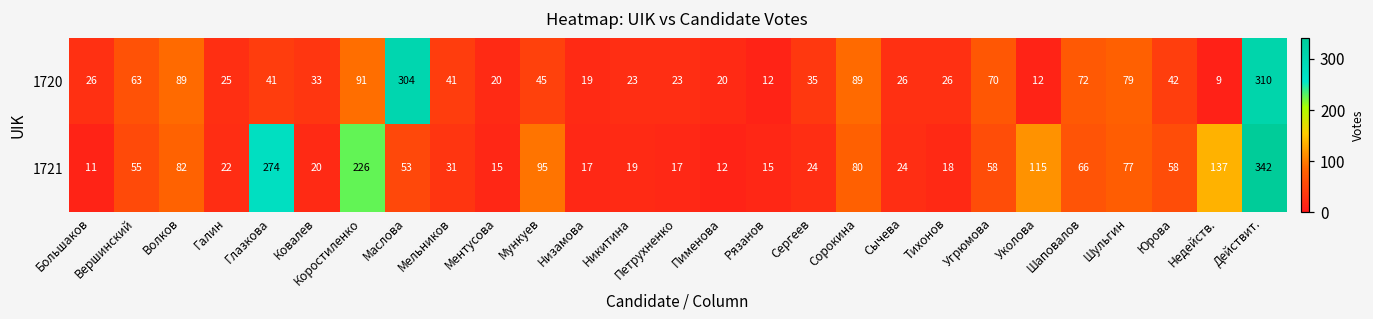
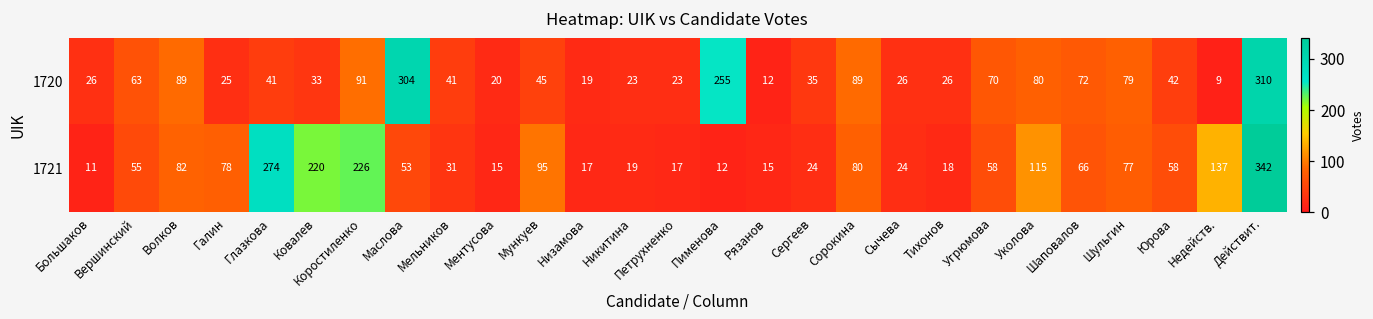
  {
    "1720": {
      "Большаков": 26,
      "Вершинский": 63,
      "Волков": 89,
      "Галин": 25,
      "Глазкова": 41,
      "Ковалев": 33,
      "Коростиленко": 91,
      "Маслова": 304,
      "Мельников": 41,
      "Ментусова": 20,
      "Мункуев": 45,
      "Низамова": 19,
      "Никитина": 23,
      "Петрухненко": 23,
-     "Пименова": 20,
+     "Пименова": 255,
      "Рязанов": 12,
      "Сергеев": 35,
      "Сорокина": 89,
      "Сычева": 26,
      "Тихонов": 26,
      "Угрюмова": 70,
-     "Уколова": 12,
+     "Уколова": 80,
      "Шаповалов": 72,
      "Шульгин": 79,
      "Юрова": 42,
      "Недейств.": 9,
      "Действит.": 310
    },
    "1721": {
      "Большаков": 11,
      "Вершинский": 55,
      "Волков": 82,
-     "Галин": 22,
+     "Галин": 78,
      "Глазкова": 274,
-     "Ковалев": 20,
+     "Ковалев": 220,
      "Коростиленко": 226,
      "Маслова": 53,
      "Мельников": 31,
      "Ментусова": 15,
      "Мункуев": 95,
      "Низамова": 17,
      "Никитина": 19,
      "Петрухненко": 17,
      "Пименова": 12,
      "Рязанов": 15,
      "Сергеев": 24,
      "Сорокина": 80,
      "Сычева": 24,
      "Тихонов": 18,
      "Угрюмова": 58,
      "Уколова": 115,
      "Шаповалов": 66,
      "Шульгин": 77,
      "Юрова": 58,
      "Недейств.": 137,
      "Действит.": 342
    }
  }
